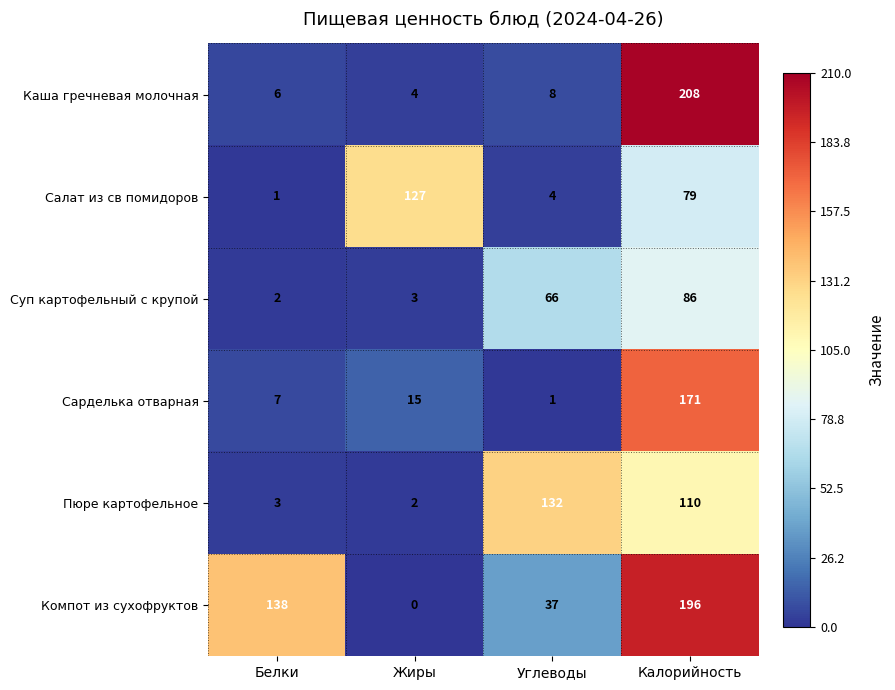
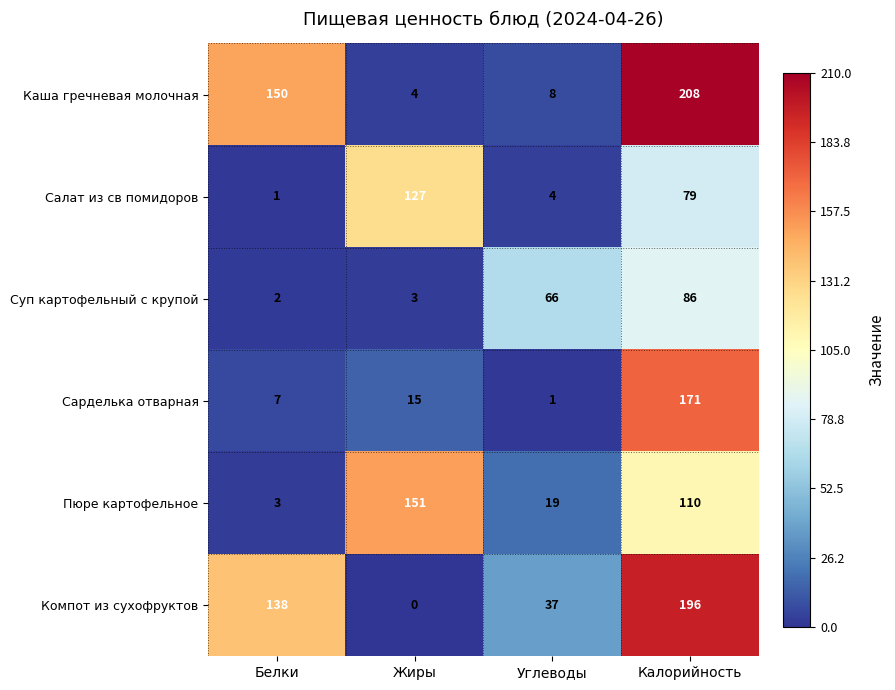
  {
    "Каша гречневая молочная": {
-     "Белки": 6,
+     "Белки": 150,
      "Жиры": 4,
      "Углеводы": 8,
      "Калорийность": 208
    },
    "Салат из св помидоров": {
      "Белки": 1,
      "Жиры": 127,
      "Углеводы": 4,
      "Калорийность": 79
    },
    "Суп картофельный с крупой": {
      "Белки": 2,
      "Жиры": 3,
      "Углеводы": 66,
      "Калорийность": 86
    },
    "Сарделька отварная": {
      "Белки": 7,
      "Жиры": 15,
      "Углеводы": 1,
      "Калорийность": 171
    },
    "Пюре картофельное": {
      "Белки": 3,
-     "Жиры": 2,
-     "Углеводы": 132,
+     "Жиры": 151,
+     "Углеводы": 19,
      "Калорийность": 110
    },
    "Компот из сухофруктов": {
      "Белки": 138,
      "Жиры": 0,
      "Углеводы": 37,
      "Калорийность": 196
    }
  }
